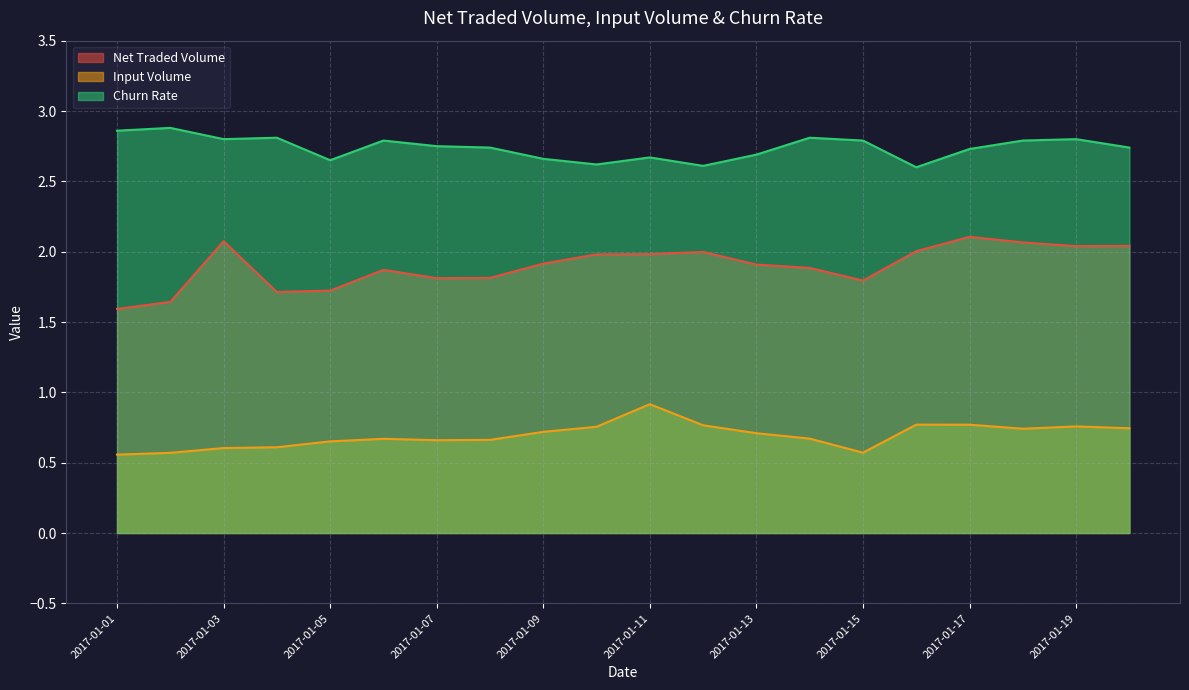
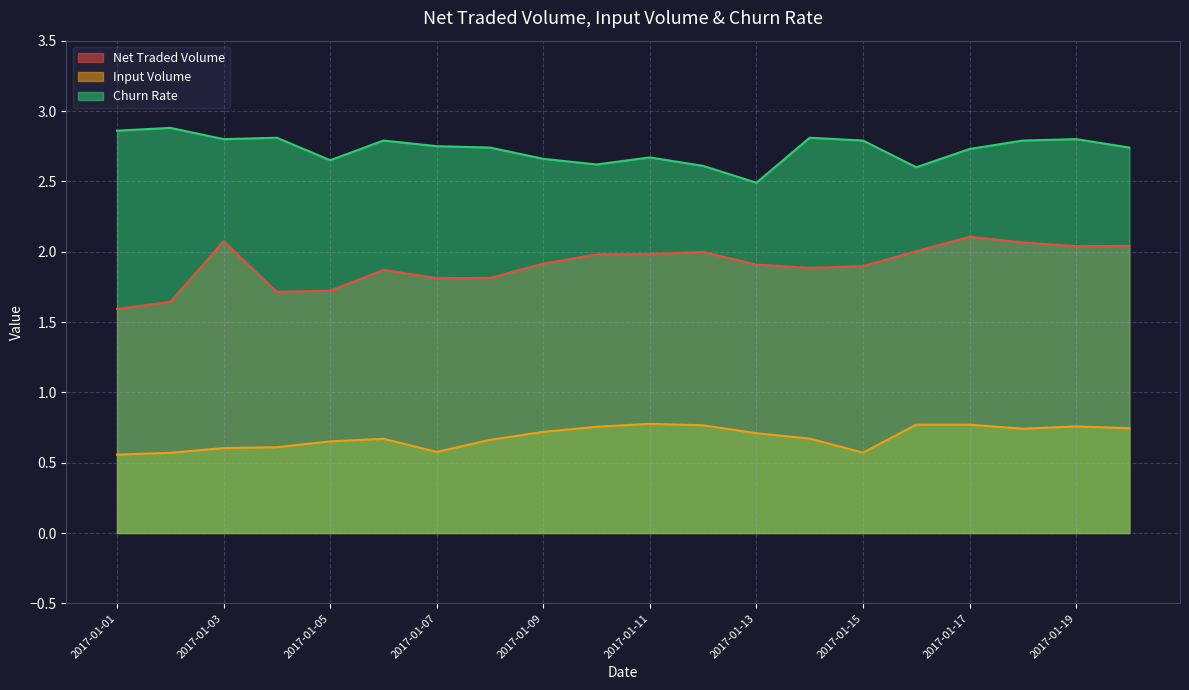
  {
    "Net Traded Volume": {
      "2017-01-01": 1.59,
      "2017-01-03": 2.07,
      "2017-01-05": 1.72,
      "2017-01-07": 1.81,
      "2017-01-09": 1.92,
      "2017-01-11": 1.98,
      "2017-01-13": 1.91,
-     "2017-01-15": 1.79,
+     "2017-01-15": 1.90,
      "2017-01-17": 2.11,
      "2017-01-19": 2.04
    },
    "Input Volume": {
      "2017-01-01": 0.56,
      "2017-01-03": 0.60,
      "2017-01-05": 0.65,
-     "2017-01-07": 0.66,
+     "2017-01-07": 0.58,
      "2017-01-09": 0.72,
-     "2017-01-11": 0.92,
+     "2017-01-11": 0.78,
      "2017-01-13": 0.71,
      "2017-01-15": 0.57,
      "2017-01-17": 0.77,
      "2017-01-19": 0.76
    },
    "Churn Rate": {
      "2017-01-01": 2.86,
      "2017-01-03": 2.80,
      "2017-01-05": 2.65,
      "2017-01-07": 2.75,
      "2017-01-09": 2.66,
      "2017-01-11": 2.67,
-     "2017-01-13": 2.69,
+     "2017-01-13": 2.49,
      "2017-01-15": 2.79,
      "2017-01-17": 2.73,
      "2017-01-19": 2.80
    }
  }
